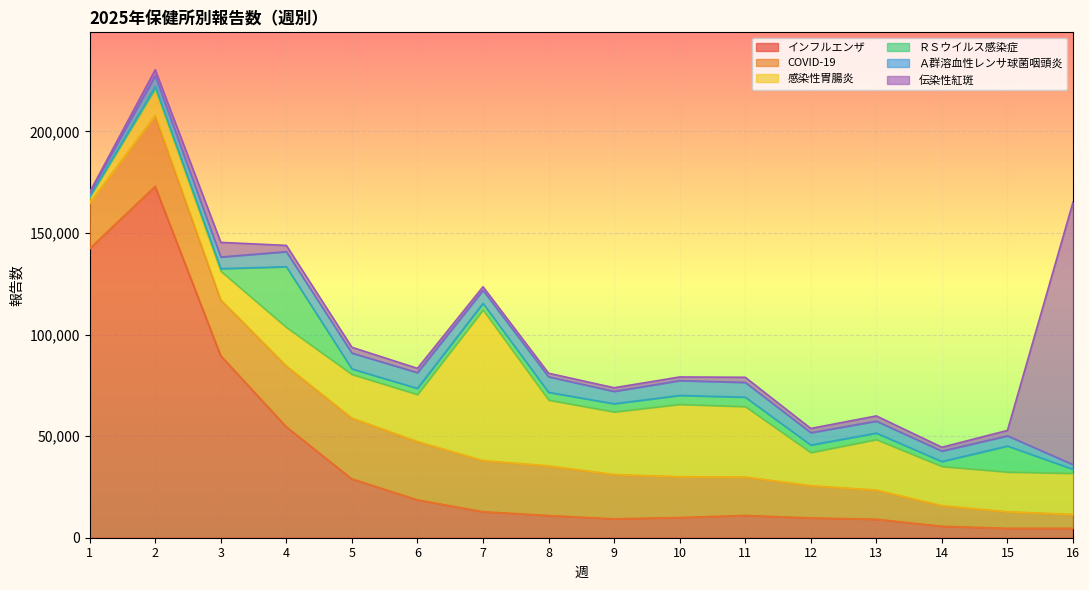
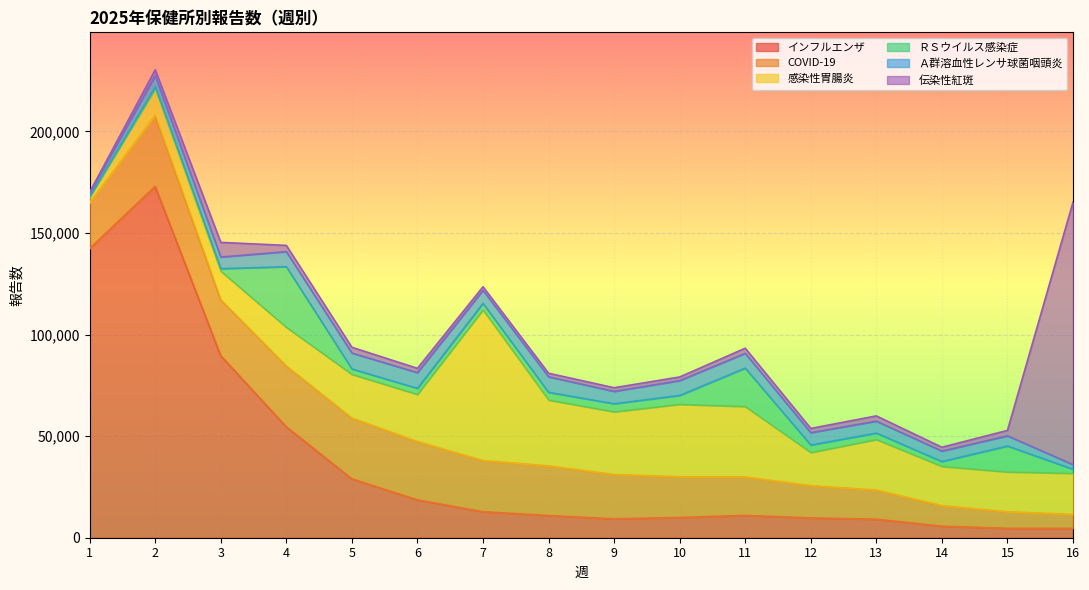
  {
    "感染性胃腸炎": {
      "3": "14,000",
      "4": "19,000",
      "5": "21,000",
      "6": "23,000",
      "7": "74,000",
      "8": "32,000",
      "9": "31,000",
      "10": "36,000",
      "11": "35,000",
      "12": "16,000",
      "13": "25,000",
      "14": "19,000",
      "15": "20,000",
      "16": "20,000"
    },
    "ＲＳウイルス感染症": {
      "3": "1,000",
      "4": "30,000",
      "5": "3,000",
      "6": "3,000",
      "7": "3,000",
      "8": "4,000",
      "9": "4,000",
      "10": "4,000",
-     "11": "5,000",
+     "11": "19,000",
      "12": "4,000",
      "13": "3,000",
      "14": "2,000",
      "15": "13,000",
      "16": "2,000"
    },
    "Ａ群溶血性レンサ球菌咽頭炎": {
      "2": "5,000",
      "3": "6,000",
      "4": "7,000",
      "5": "8,000",
      "6": "8,000",
      "7": "6,000",
      "8": "8,000",
      "9": "6,000",
      "10": "7,000",
      "11": "7,000",
      "12": "6,000",
      "13": "6,000",
      "14": "5,000",
      "15": "5,000",
      "16": "2,000"
    },
    "伝染性紅斑": {
      "2": "3,000",
      "3": "7,000",
      "4": "3,000",
      "5": "3,000",
      "6": "2,000",
      "7": "2,000",
      "8": "2,000",
      "9": "2,000",
      "10": "2,000",
      "11": "3,000",
      "12": "2,000",
      "13": "3,000",
      "14": "2,000",
      "15": "3,000",
      "16": "129,000"
    }
  }
